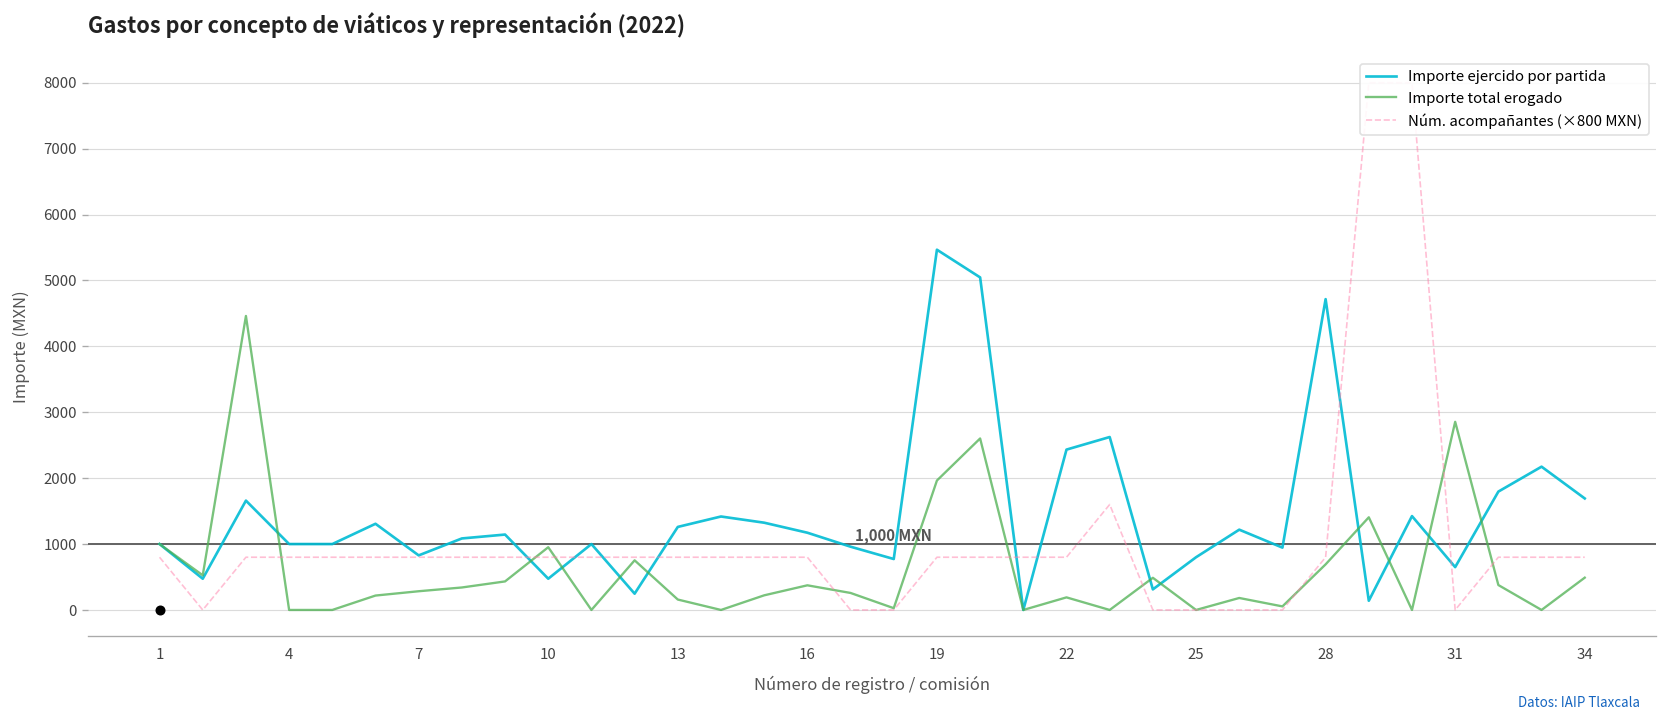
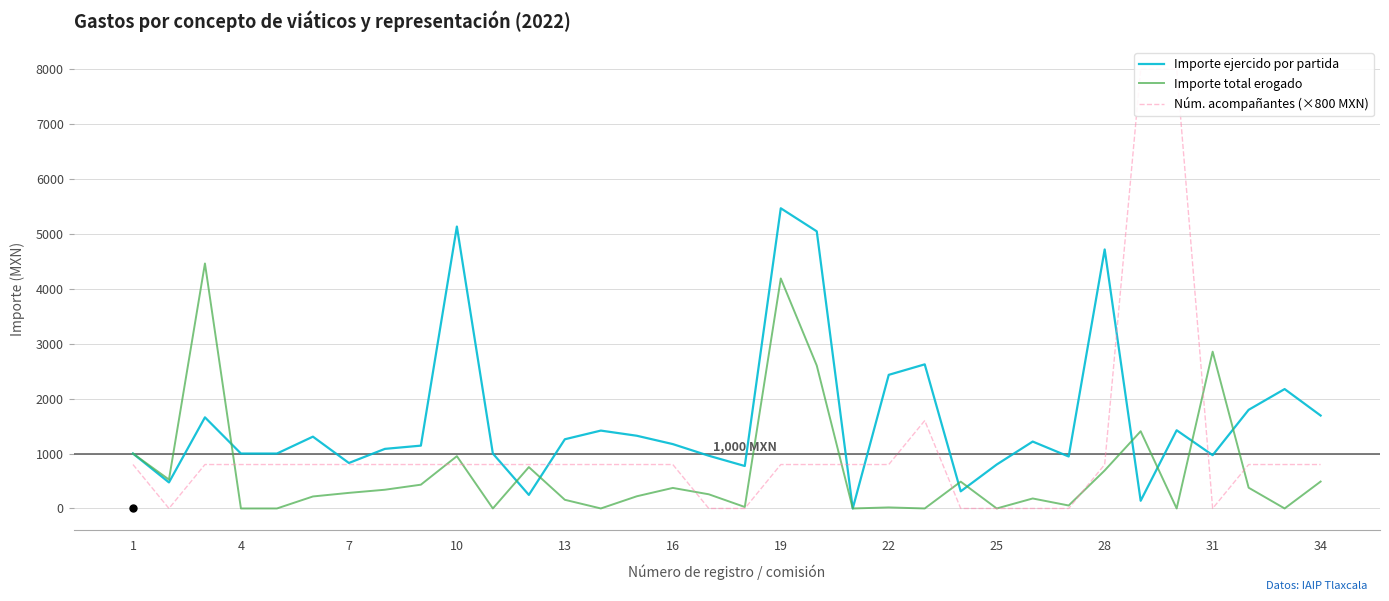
  {
    "Importe ejercido por partida": {
      "4": 1000,
-     "10": 500,
+     "10": 5100,
      "13": 1300,
      "16": 1200,
      "19": 5500,
      "22": 2400,
      "25": 800,
      "28": 4700,
-     "31": 700,
+     "31": 1000,
      "34": 1700
    },
    "Importe total erogado": {
      "4": 0,
      "7": 300,
      "10": 1000,
      "13": 200,
      "16": 400,
-     "19": 2000,
-     "22": 200,
+     "19": 4200,
+     "22": 0,
      "28": 700,
      "31": 2900,
      "34": 500
    },
    "Núm. acompañantes (×800 MXN)": {
      "1": 800,
      "4": 800,
      "10": 800,
      "13": 800,
      "16": 800,
      "19": 800,
      "22": 800,
      "28": 800,
      "31": 0,
      "34": 800
    }
  }
